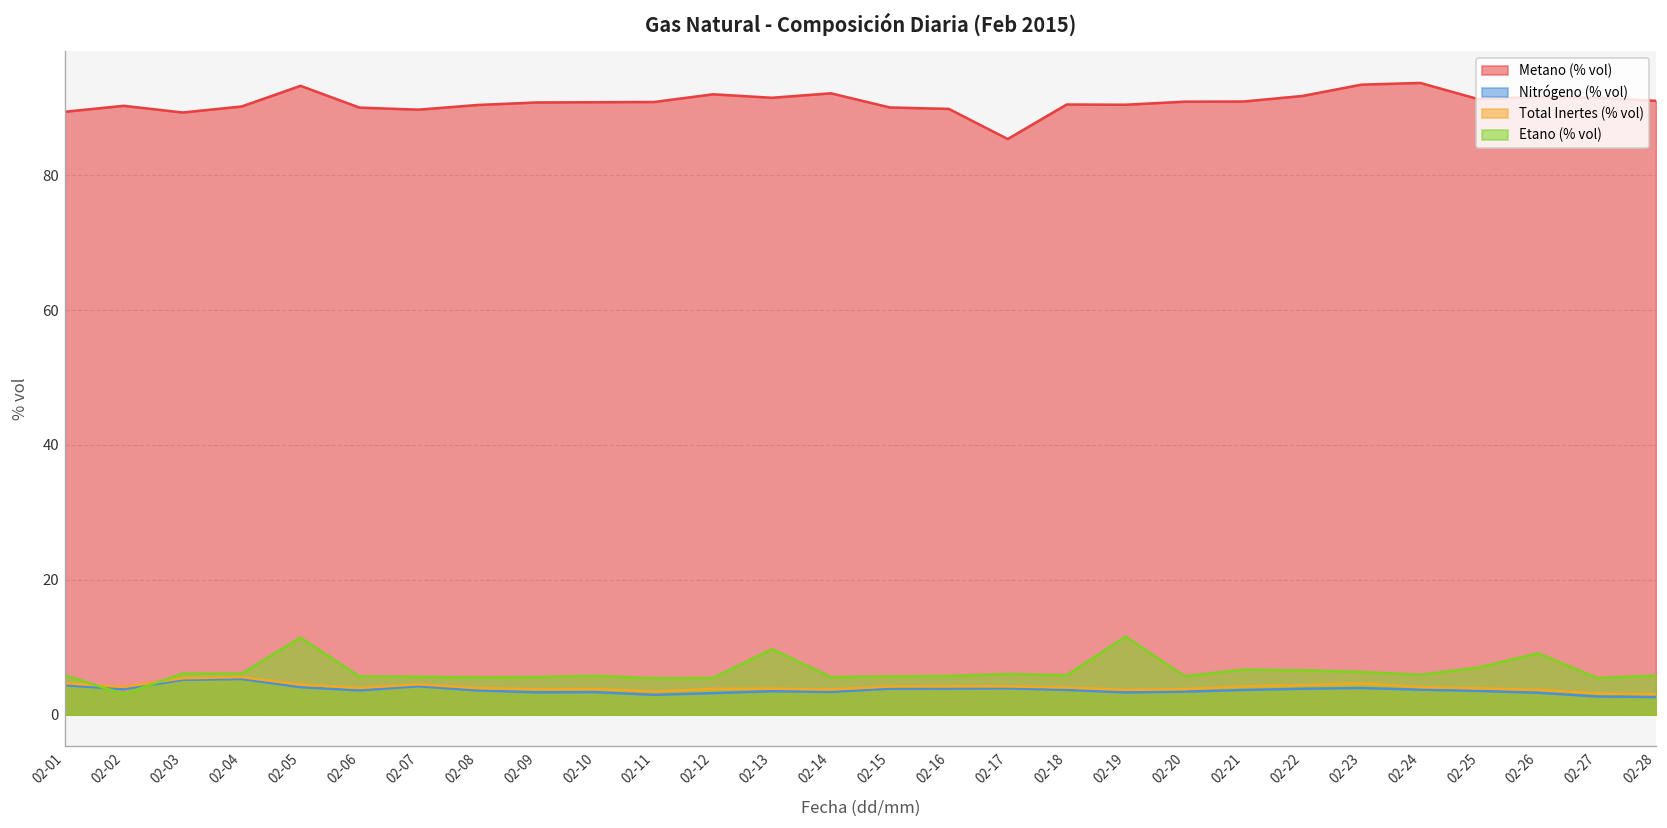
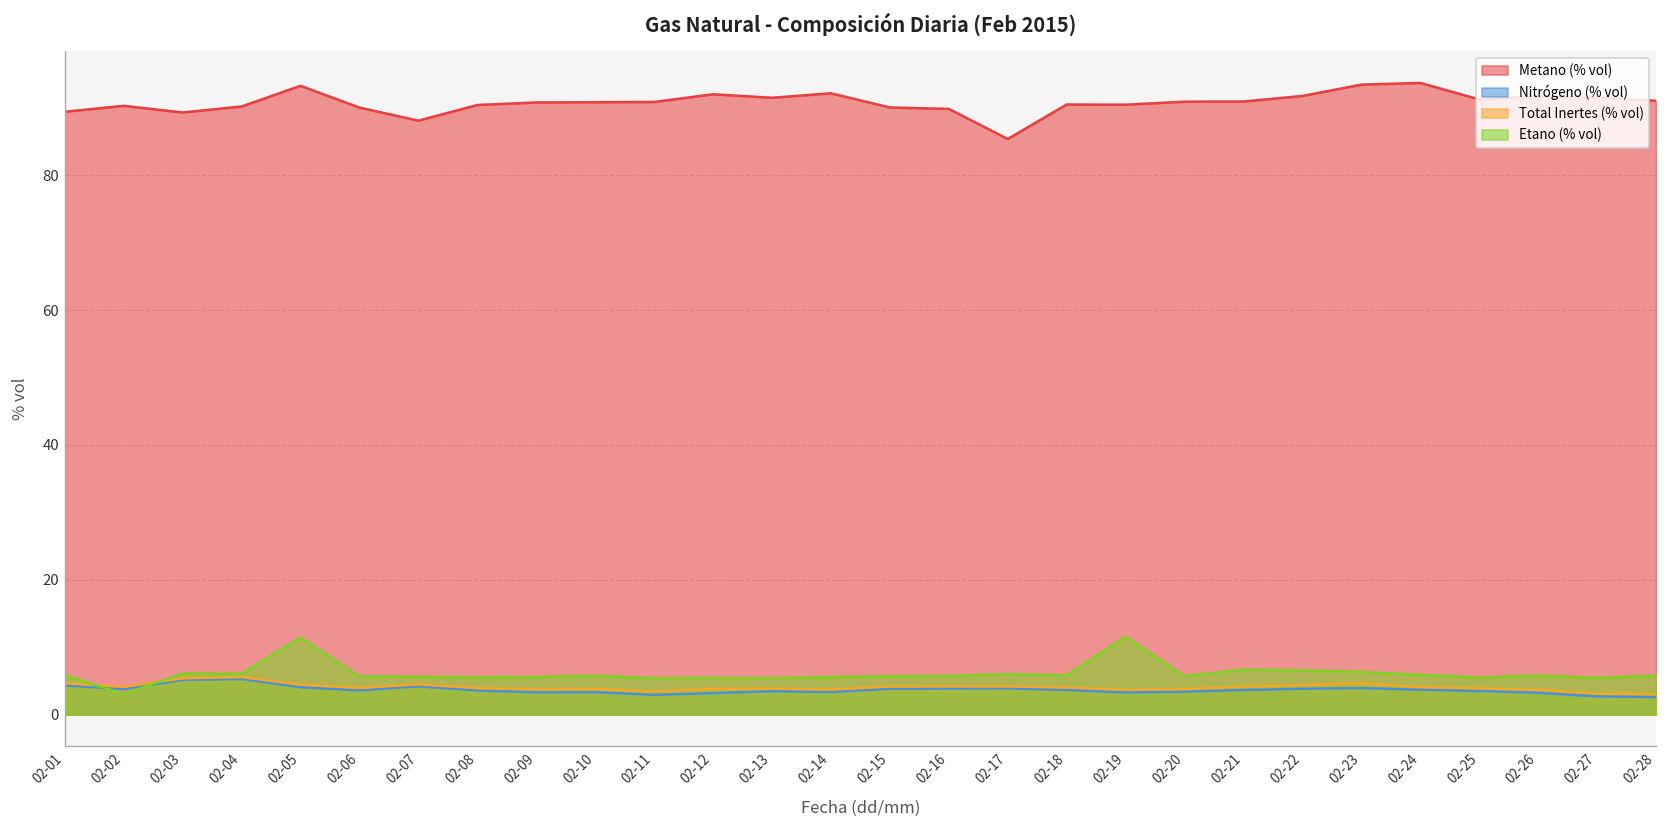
  {
    "Metano (% vol)": {
      "02-01": 89,
      "02-02": 90,
      "02-03": 89,
      "02-04": 90,
      "02-05": 93,
      "02-06": 90,
-     "02-07": 90,
+     "02-07": 88,
      "02-08": 90,
      "02-09": 91,
      "02-10": 91,
      "02-11": 91,
      "02-12": 92,
      "02-13": 92,
      "02-14": 92,
      "02-15": 90,
      "02-16": 90,
      "02-17": 85,
      "02-18": 91,
      "02-19": 90,
      "02-20": 91,
      "02-21": 91,
      "02-22": 92,
      "02-23": 93,
      "02-24": 94,
      "02-28": 91
    },
    "Nitrógeno (% vol)": {
      "02-09": 3,
      "02-10": 3,
      "02-11": 3,
      "02-12": 3,
      "02-21": 4,
      "02-22": 4,
      "02-23": 4,
      "02-27": 3
    },
    "Total Inertes (% vol)": {
      "02-09": 4,
      "02-10": 4,
      "02-11": 3,
      "02-12": 4,
      "02-21": 4,
      "02-22": 4,
      "02-23": 5,
      "02-27": 3
    },
    "Etano (% vol)": {
      "02-01": 6,
      "02-02": 3,
      "02-03": 6,
      "02-04": 6,
      "02-05": 11,
      "02-06": 6,
      "02-07": 6,
      "02-08": 6,
      "02-09": 6,
      "02-10": 6,
      "02-11": 5,
      "02-12": 5,
-     "02-13": 10,
+     "02-13": 5,
      "02-14": 6,
      "02-15": 6,
      "02-16": 6,
      "02-17": 6,
      "02-18": 6,
      "02-19": 12,
      "02-20": 6,
      "02-21": 7,
      "02-22": 7,
      "02-23": 6,
      "02-24": 6,
-     "02-25": 7,
-     "02-26": 9,
+     "02-25": 6,
+     "02-26": 6,
      "02-27": 5,
      "02-28": 6
    }
  }
